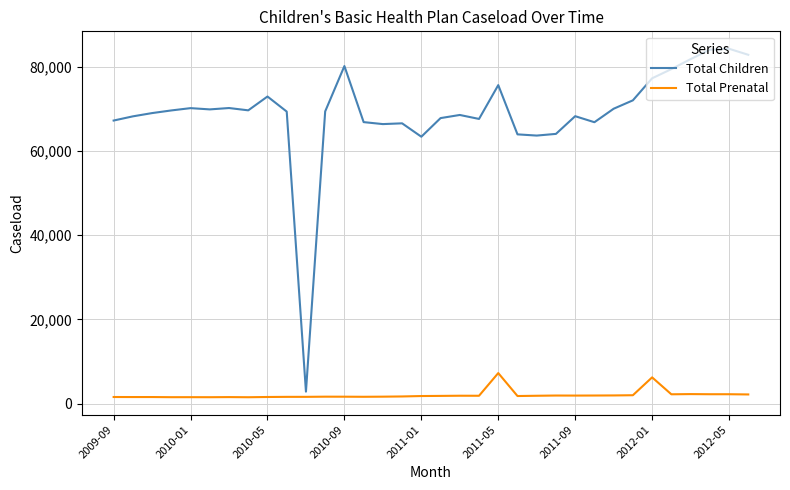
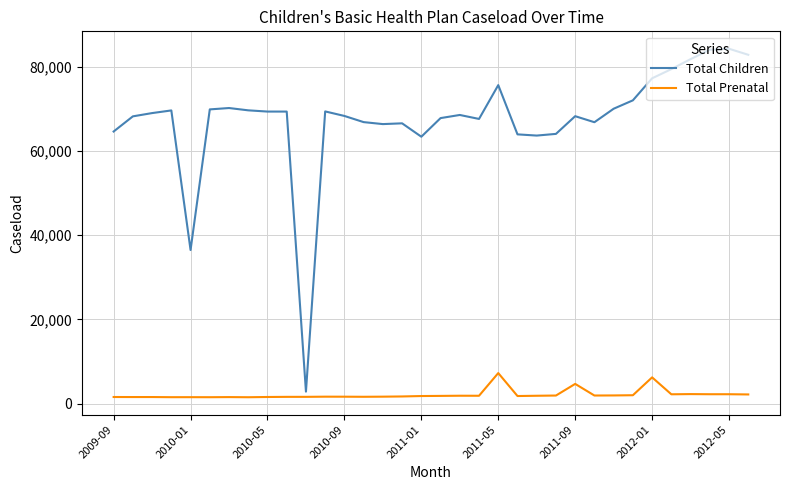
  {
    "Total Children": {
-     "2009-09": "67,000",
-     "2010-01": "70,000",
-     "2010-05": "73,000",
-     "2010-09": "80,000",
+     "2009-09": "65,000",
+     "2010-01": "36,000",
+     "2010-05": "69,000",
+     "2010-09": "68,000",
      "2011-01": "63,000",
      "2011-05": "76,000",
      "2011-09": "68,000"
    },
    "Total Prenatal": {
      "2009-09": "2,000",
      "2010-01": "2,000",
      "2010-05": "2,000",
      "2010-09": "2,000",
      "2011-01": "2,000",
      "2011-05": "7,000",
-     "2011-09": "2,000",
+     "2011-09": "5,000",
      "2012-01": "6,000",
      "2012-05": "2,000"
    }
  }
